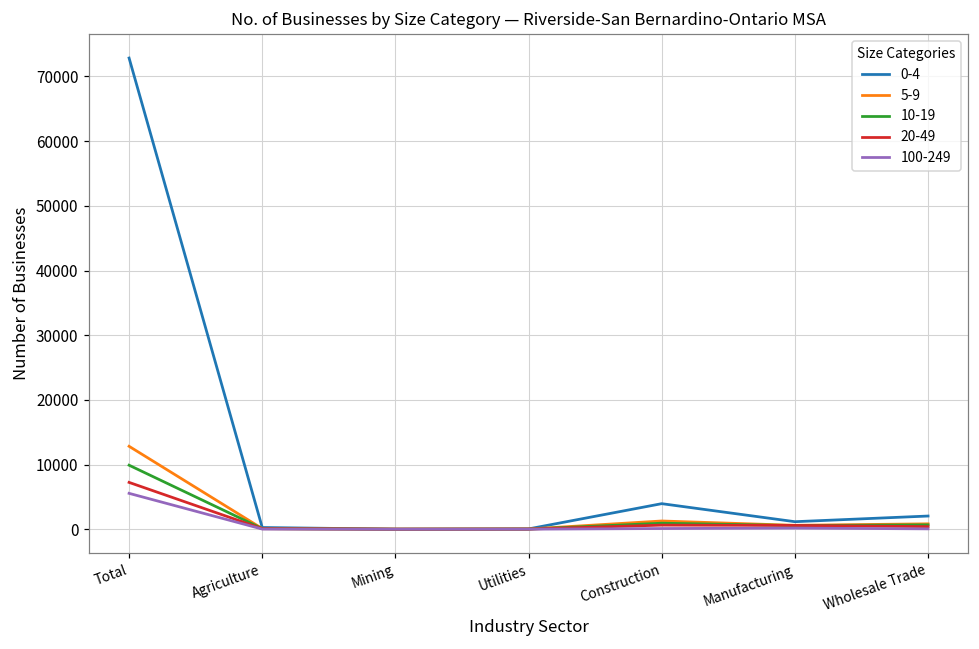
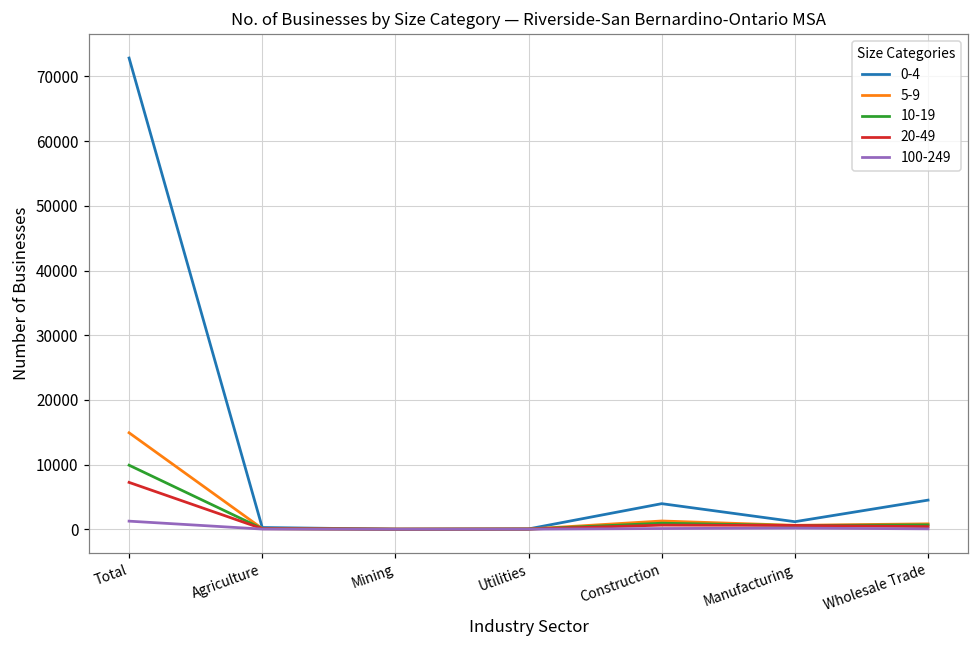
  {
    "0-4": {
      "Total": 73000,
      "Construction": 4000,
      "Manufacturing": 1000,
-     "Wholesale Trade": 2000
+     "Wholesale Trade": 5000
    },
    "5-9": {
-     "Total": 13000
+     "Total": 15000
    },
    "10-19": {
      "Total": 10000
    },
    "20-49": {
      "Total": 7000
    },
    "100-249": {
-     "Total": 6000,
+     "Total": 1000,
      "Construction": 0
    }
  }
